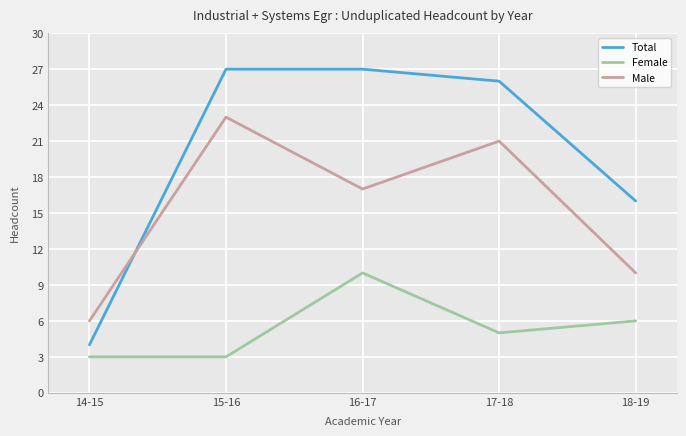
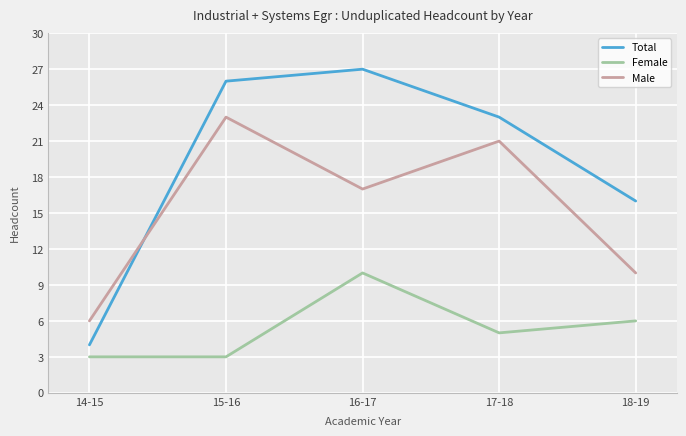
  {
    "Total": {
      "14-15": 4,
-     "15-16": 27,
+     "15-16": 26,
      "16-17": 27,
-     "17-18": 26,
+     "17-18": 23,
      "18-19": 16
    }
  }
